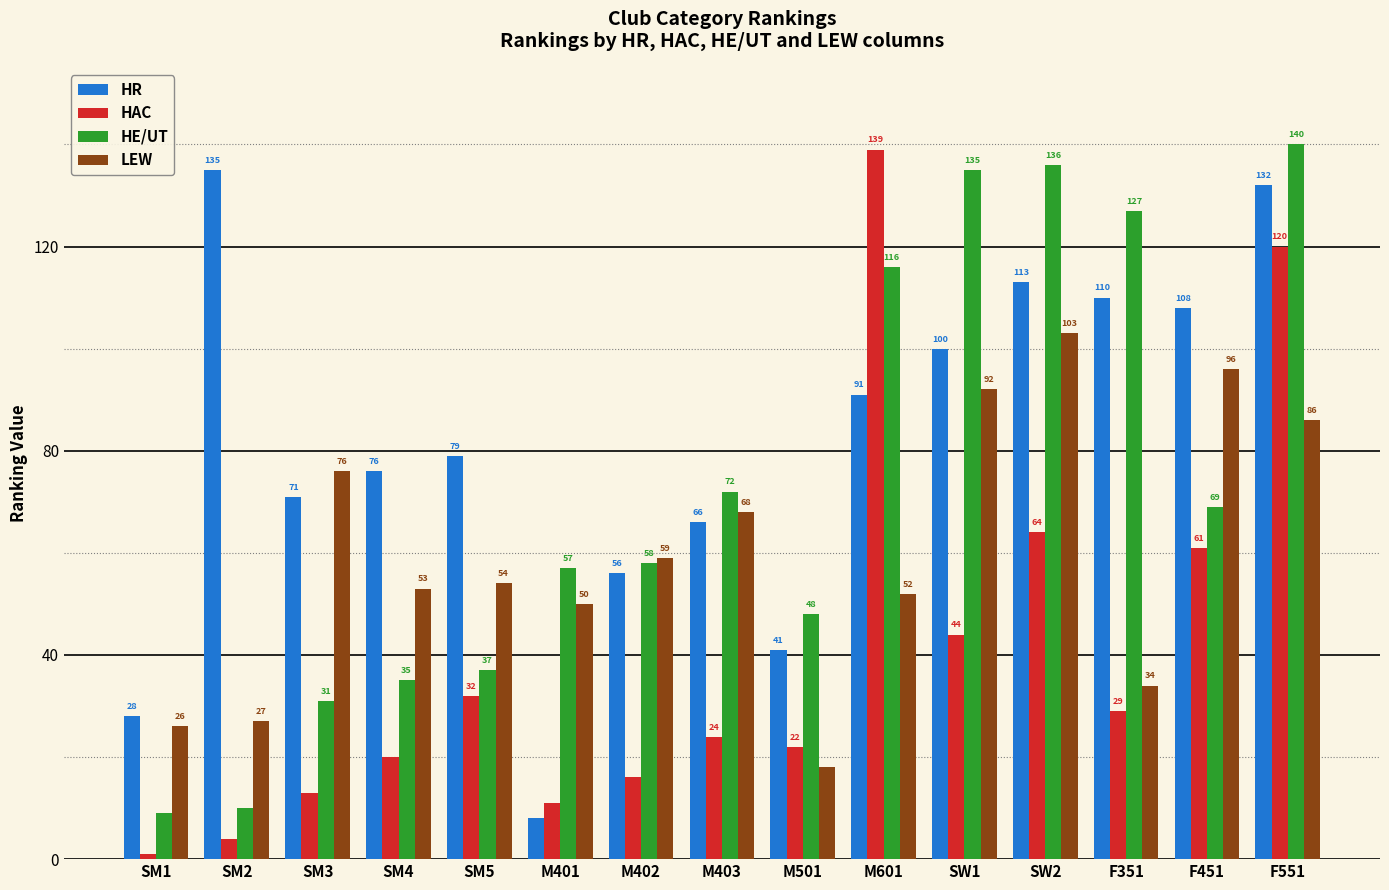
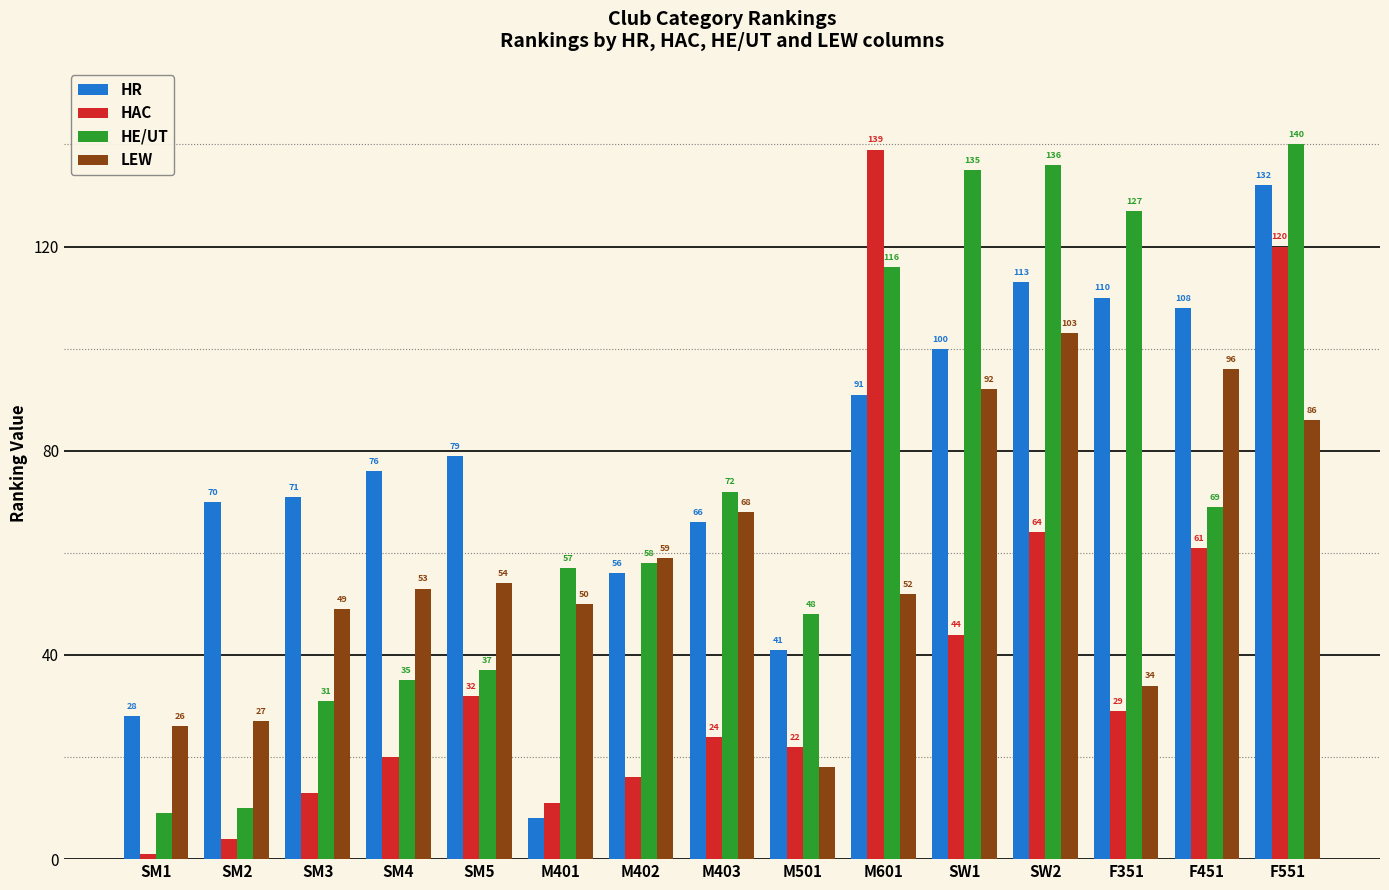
  {
    "HR": {
      "SM1": 28,
-     "SM2": 135,
+     "SM2": 70,
      "SM3": 71,
      "SM4": 76,
      "SM5": 79,
      "M402": 56,
      "M403": 66,
      "M501": 41,
      "M601": 91,
      "SW1": 100,
      "SW2": 113,
      "F351": 110,
      "F451": 108,
      "F551": 132
    },
    "HAC": {
      "SM5": 32,
      "M403": 24,
      "M501": 22,
      "M601": 139,
      "SW1": 44,
      "SW2": 64,
      "F351": 29,
      "F451": 61,
      "F551": 120
    },
    "HE/UT": {
      "SM3": 31,
      "SM4": 35,
      "SM5": 37,
      "M401": 57,
      "M402": 58,
      "M403": 72,
      "M501": 48,
      "M601": 116,
      "SW1": 135,
      "SW2": 136,
      "F351": 127,
      "F451": 69,
      "F551": 140
    },
    "LEW": {
      "SM1": 26,
      "SM2": 27,
-     "SM3": 76,
+     "SM3": 49,
      "SM4": 53,
      "SM5": 54,
      "M401": 50,
      "M402": 59,
      "M403": 68,
      "M601": 52,
      "SW1": 92,
      "SW2": 103,
      "F351": 34,
      "F451": 96,
      "F551": 86
    }
  }
